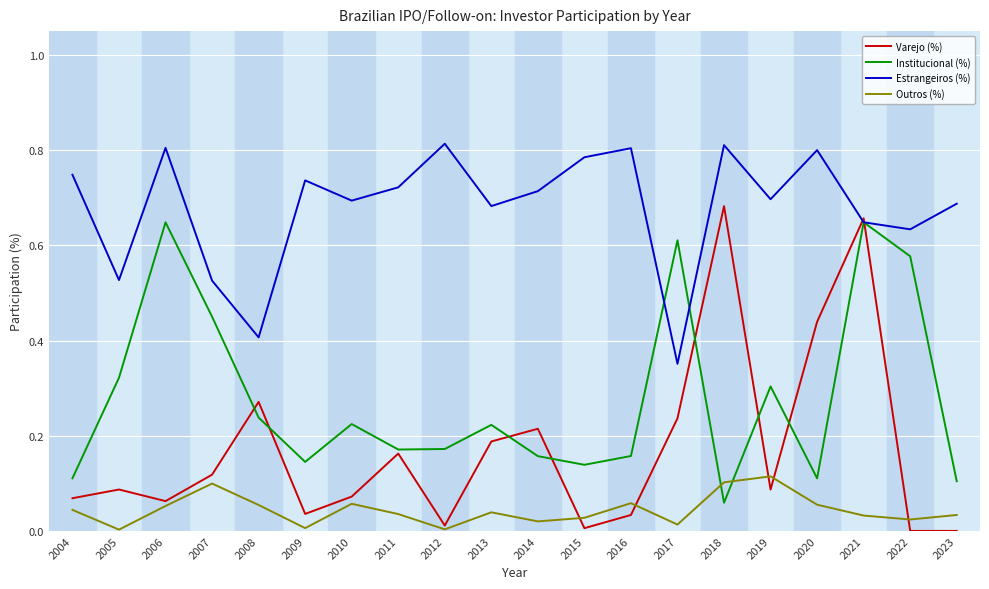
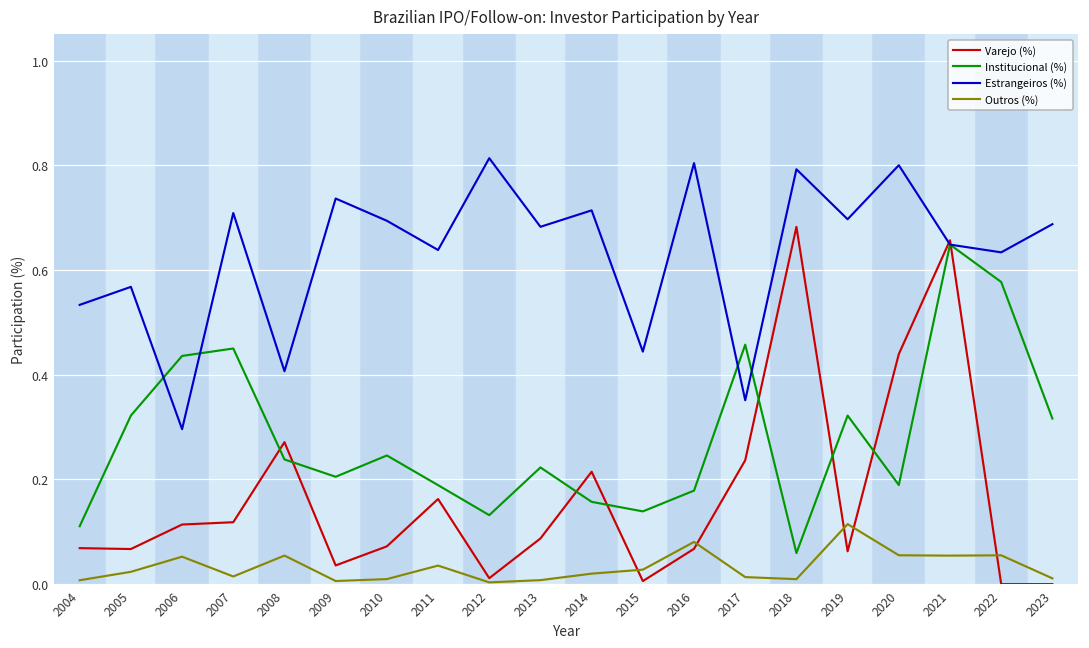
  {
    "Varejo (%)": {
      "2004": 0.07,
-     "2005": 0.09,
-     "2006": 0.06,
+     "2005": 0.07,
+     "2006": 0.11,
      "2007": 0.12,
      "2008": 0.27,
      "2009": 0.04,
      "2010": 0.07,
      "2011": 0.16,
      "2012": 0.01,
-     "2013": 0.19,
+     "2013": 0.09,
      "2014": 0.21,
      "2015": 0.01,
-     "2016": 0.03,
+     "2016": 0.07,
      "2017": 0.24,
      "2018": 0.68,
-     "2019": 0.09,
+     "2019": 0.06,
      "2020": 0.44,
      "2021": 0.66,
      "2022": 0.00,
      "2023": 0.00
    },
    "Institucional (%)": {
      "2004": 0.11,
      "2005": 0.32,
-     "2006": 0.65,
+     "2006": 0.44,
      "2007": 0.45,
      "2008": 0.24,
-     "2009": 0.15,
-     "2010": 0.22,
-     "2011": 0.17,
-     "2012": 0.17,
+     "2009": 0.21,
+     "2010": 0.25,
+     "2011": 0.19,
+     "2012": 0.13,
      "2013": 0.22,
      "2014": 0.16,
      "2015": 0.14,
-     "2016": 0.16,
-     "2017": 0.61,
+     "2016": 0.18,
+     "2017": 0.46,
      "2018": 0.06,
-     "2019": 0.30,
-     "2020": 0.11,
+     "2019": 0.32,
+     "2020": 0.19,
      "2022": 0.58,
-     "2023": 0.10
+     "2023": 0.32
    },
    "Estrangeiros (%)": {
-     "2004": 0.75,
-     "2005": 0.53,
-     "2006": 0.80,
-     "2007": 0.53,
+     "2004": 0.53,
+     "2005": 0.57,
+     "2006": 0.30,
+     "2007": 0.71,
      "2008": 0.41,
      "2009": 0.74,
      "2010": 0.69,
-     "2011": 0.72,
+     "2011": 0.64,
      "2012": 0.81,
      "2013": 0.68,
      "2014": 0.71,
-     "2015": 0.79,
+     "2015": 0.44,
      "2016": 0.80,
      "2017": 0.35,
-     "2018": 0.81,
+     "2018": 0.79,
      "2019": 0.70,
      "2020": 0.80,
      "2022": 0.63,
      "2023": 0.69
    },
    "Outros (%)": {
-     "2004": 0.04,
-     "2005": 0.00,
+     "2004": 0.01,
+     "2005": 0.02,
      "2006": 0.05,
-     "2007": 0.10,
+     "2007": 0.01,
      "2008": 0.05,
      "2009": 0.01,
-     "2010": 0.06,
+     "2010": 0.01,
      "2011": 0.04,
      "2012": 0.00,
-     "2013": 0.04,
+     "2013": 0.01,
      "2014": 0.02,
      "2015": 0.03,
-     "2016": 0.06,
+     "2016": 0.08,
      "2017": 0.01,
-     "2018": 0.10,
+     "2018": 0.01,
      "2019": 0.11,
      "2020": 0.06,
-     "2021": 0.03,
-     "2022": 0.02,
-     "2023": 0.03
+     "2021": 0.05,
+     "2022": 0.06,
+     "2023": 0.01
    }
  }
